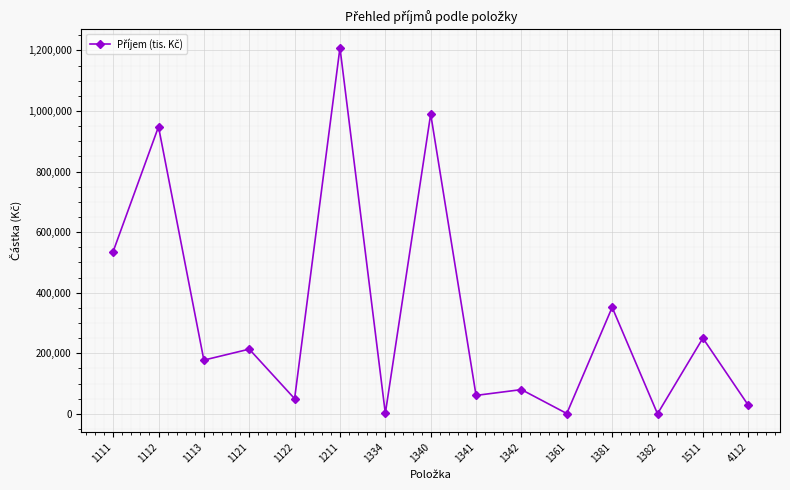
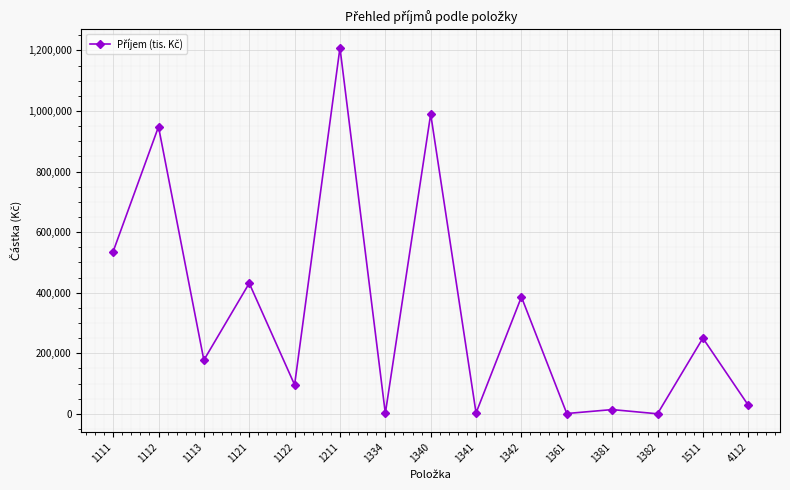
  {
    "1111": "540,000",
    "1112": "950,000",
    "1113": "180,000",
-   "1121": "210,000",
-   "1122": "50,000",
+   "1121": "430,000",
+   "1122": "100,000",
    "1211": "1,210,000",
    "1334": "0",
    "1340": "990,000",
-   "1341": "60,000",
-   "1342": "80,000",
+   "1341": "0",
+   "1342": "390,000",
    "1361": "0",
-   "1381": "350,000",
+   "1381": "10,000",
    "1382": "0",
    "1511": "250,000",
    "4112": "30,000"
  }
